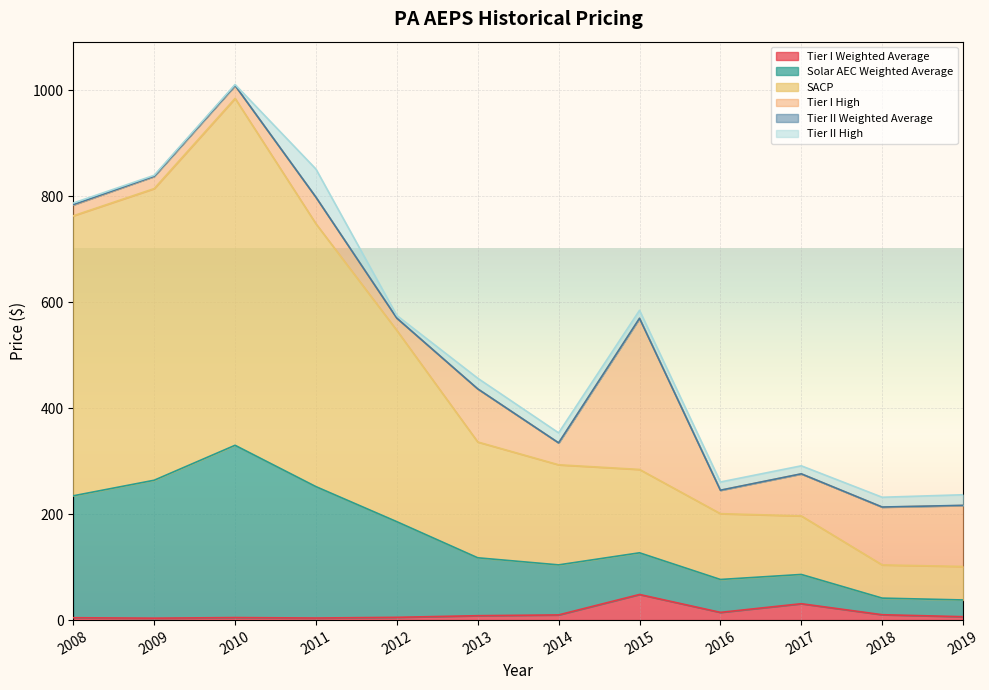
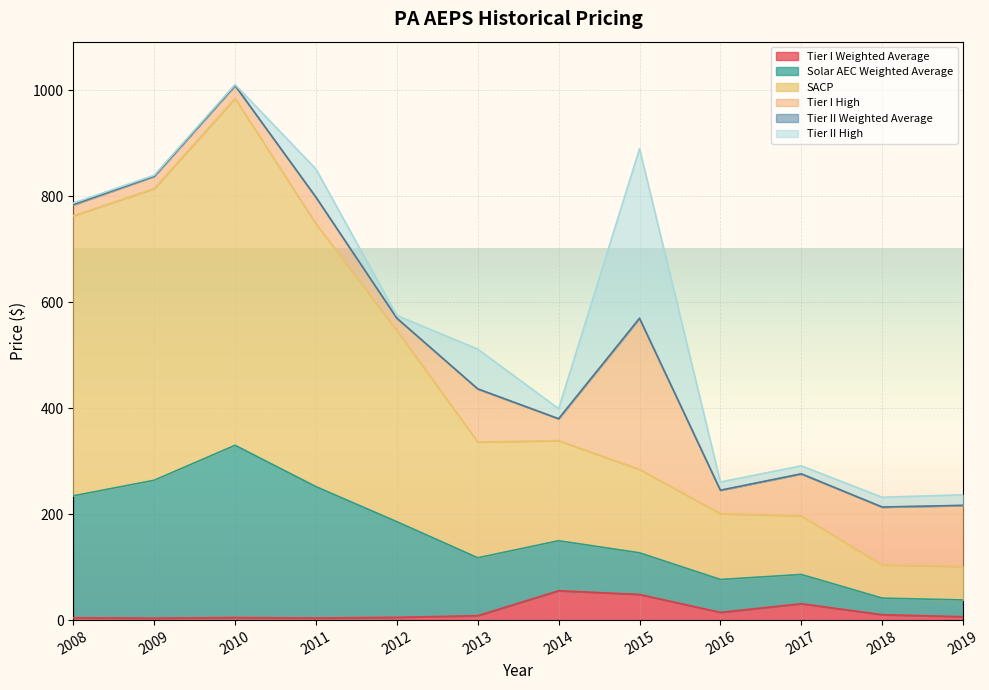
  {
    "Tier I Weighted Average": {
      "2008": 0,
      "2009": 0,
      "2010": 0,
      "2011": 0,
      "2012": 10,
      "2013": 10,
-     "2014": 10,
+     "2014": 60,
      "2015": 50,
      "2016": 10,
      "2017": 30,
      "2018": 10,
      "2019": 10
    },
    "Tier II High": {
      "2011": 50,
      "2012": 10,
-     "2013": 20,
+     "2013": 80,
      "2014": 20,
-     "2015": 20,
+     "2015": 320,
      "2016": 20,
      "2017": 20,
      "2018": 20,
      "2019": 20
    }
  }
